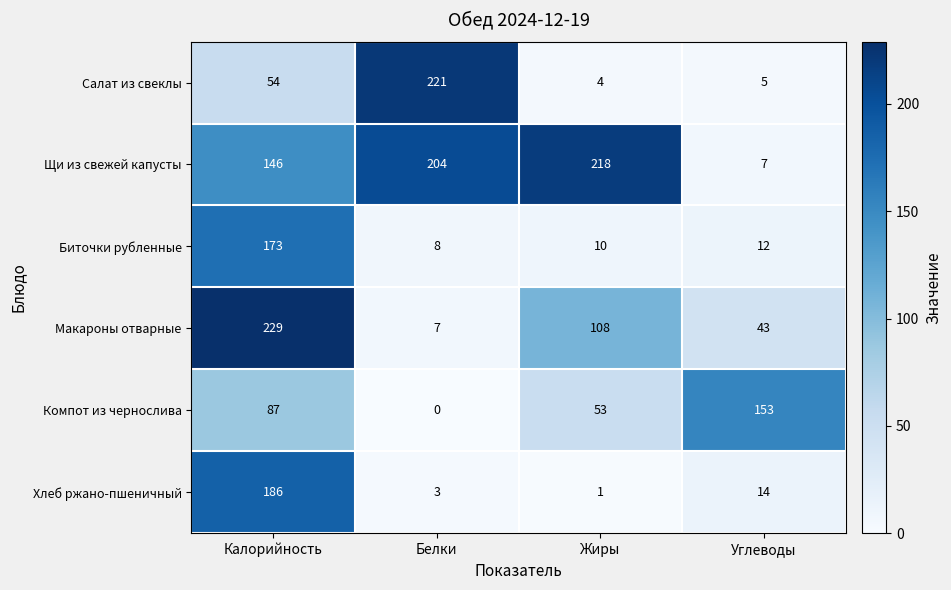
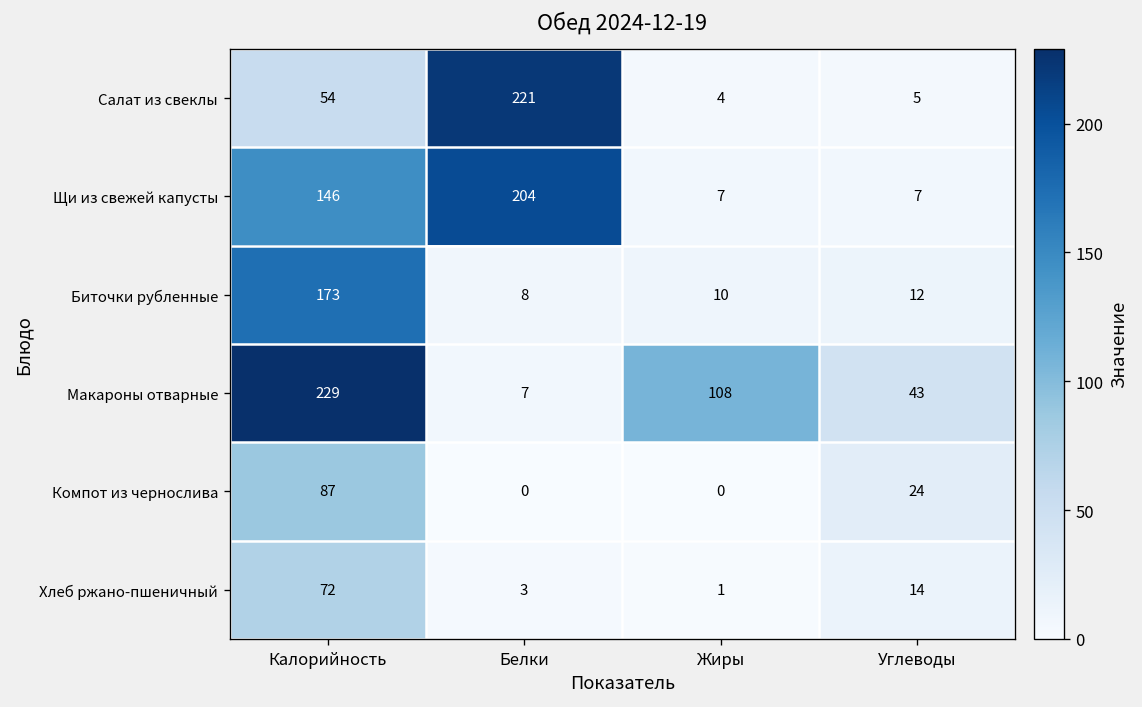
  {
    "Салат из свеклы": {
      "Калорийность": 54,
      "Белки": 221,
      "Жиры": 4,
      "Углеводы": 5
    },
    "Щи из свежей капусты": {
      "Калорийность": 146,
      "Белки": 204,
-     "Жиры": 218,
+     "Жиры": 7,
      "Углеводы": 7
    },
    "Биточки рубленные": {
      "Калорийность": 173,
      "Белки": 8,
      "Жиры": 10,
      "Углеводы": 12
    },
    "Макароны отварные": {
      "Калорийность": 229,
      "Белки": 7,
      "Жиры": 108,
      "Углеводы": 43
    },
    "Компот из чернослива": {
      "Калорийность": 87,
      "Белки": 0,
-     "Жиры": 53,
-     "Углеводы": 153
+     "Жиры": 0,
+     "Углеводы": 24
    },
    "Хлеб ржано-пшеничный": {
-     "Калорийность": 186,
+     "Калорийность": 72,
      "Белки": 3,
      "Жиры": 1,
      "Углеводы": 14
    }
  }
